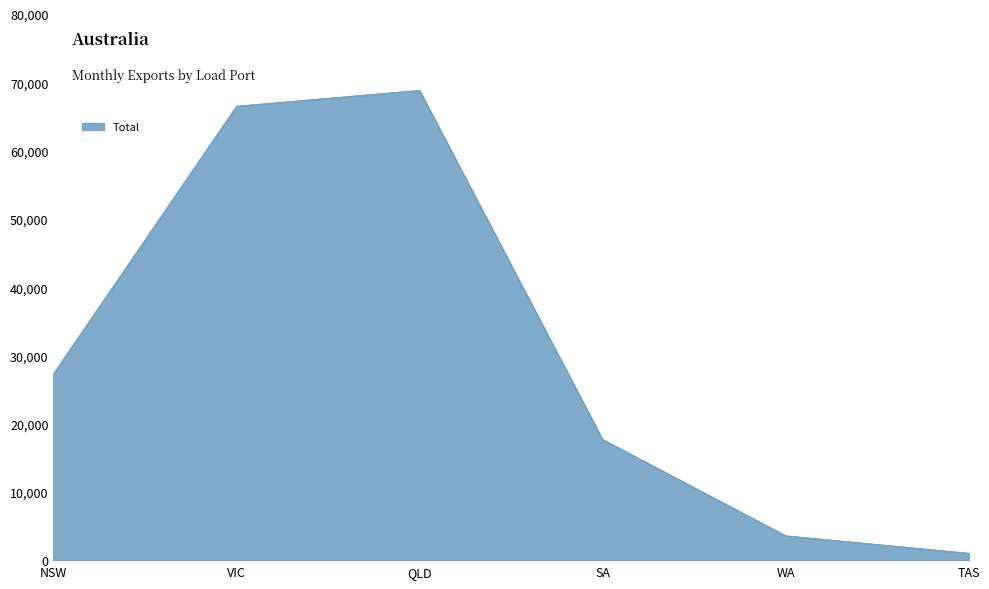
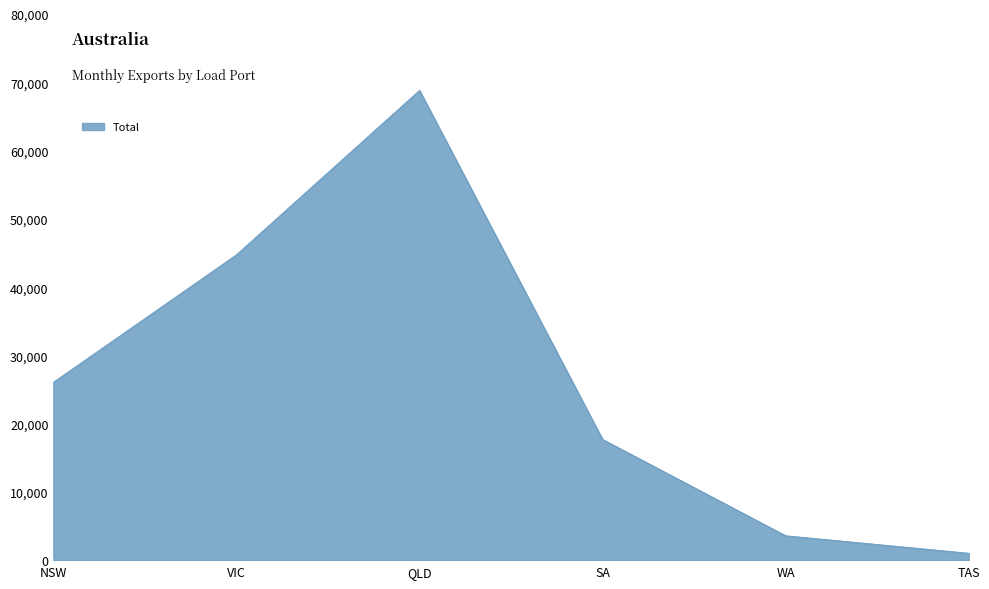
  {
-   "NSW": "27,000",
-   "VIC": "67,000",
+   "NSW": "26,000",
+   "VIC": "45,000",
    "QLD": "69,000",
    "SA": "18,000",
    "WA": "4,000",
    "TAS": "1,000"
  }
